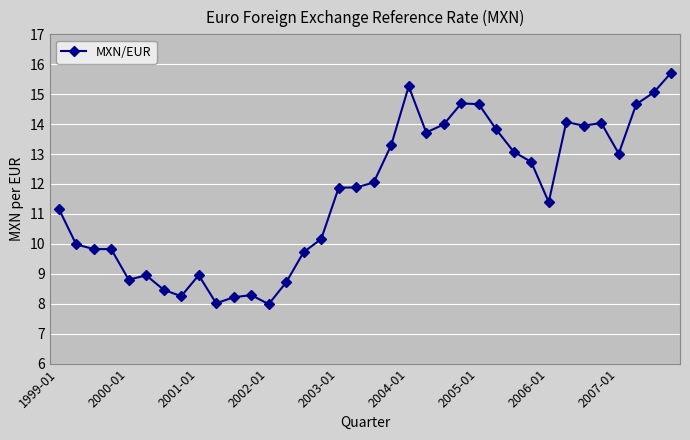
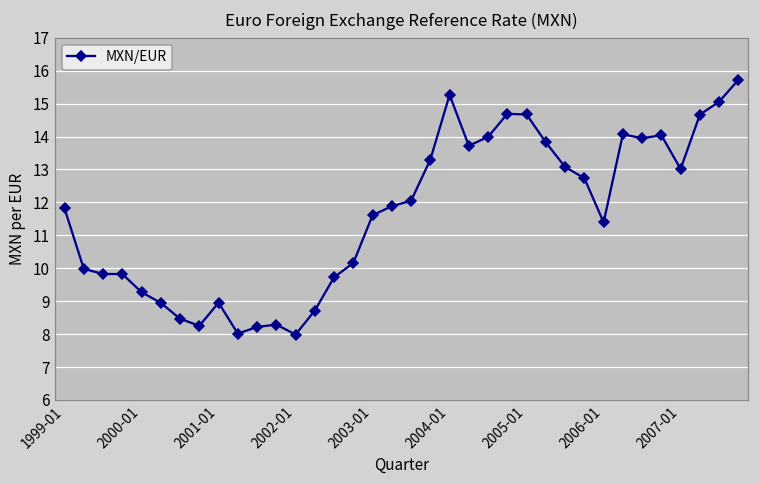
  {
-   "1999-01": 11.2,
-   "2000-01": 8.8,
+   "1999-01": 11.8,
+   "2000-01": 9.3,
    "2001-01": 9.0,
    "2002-01": 8.0,
-   "2003-01": 11.9,
+   "2003-01": 11.6,
    "2004-01": 15.3,
    "2005-01": 14.7,
    "2006-01": 11.4,
    "2007-01": 13.0
  }
